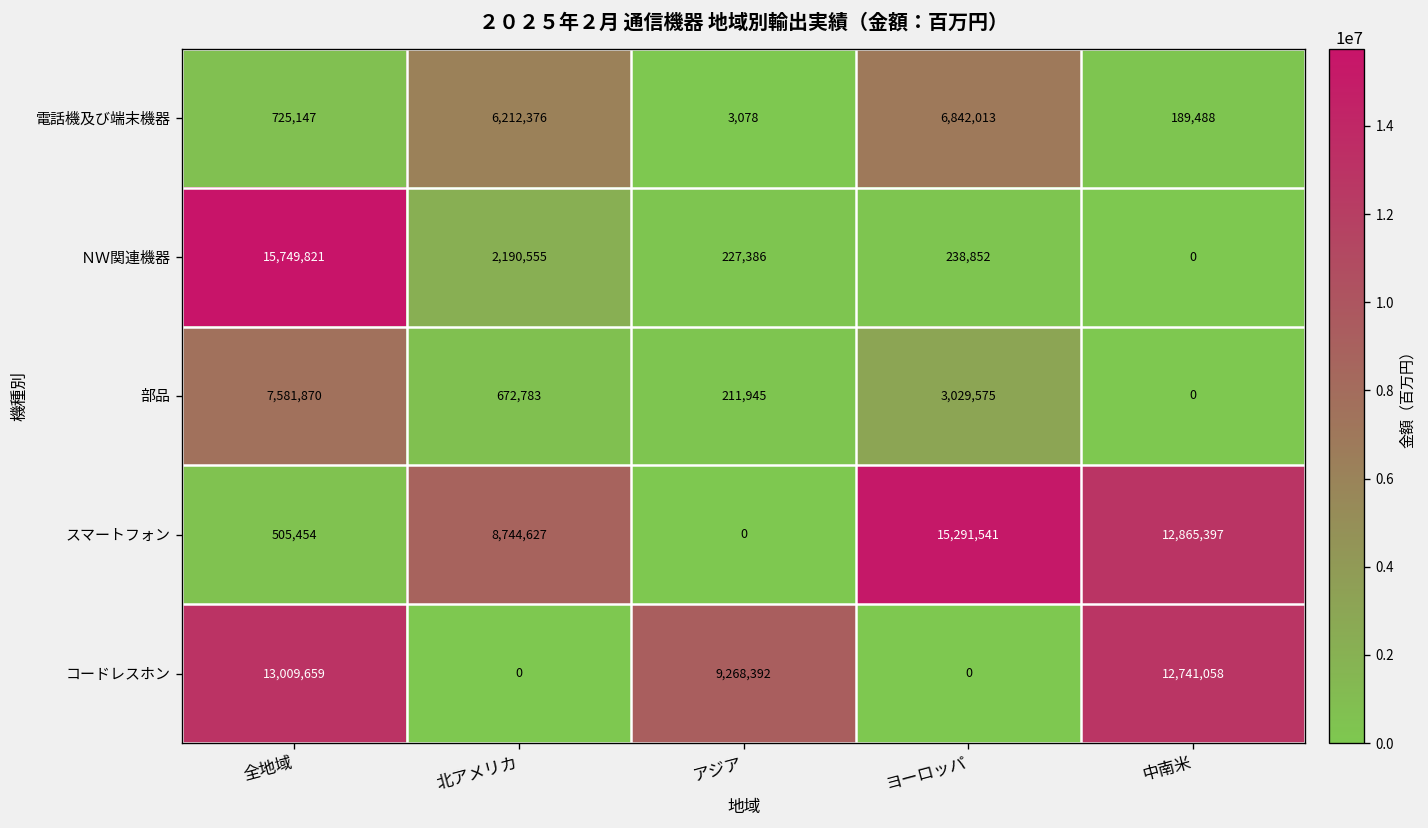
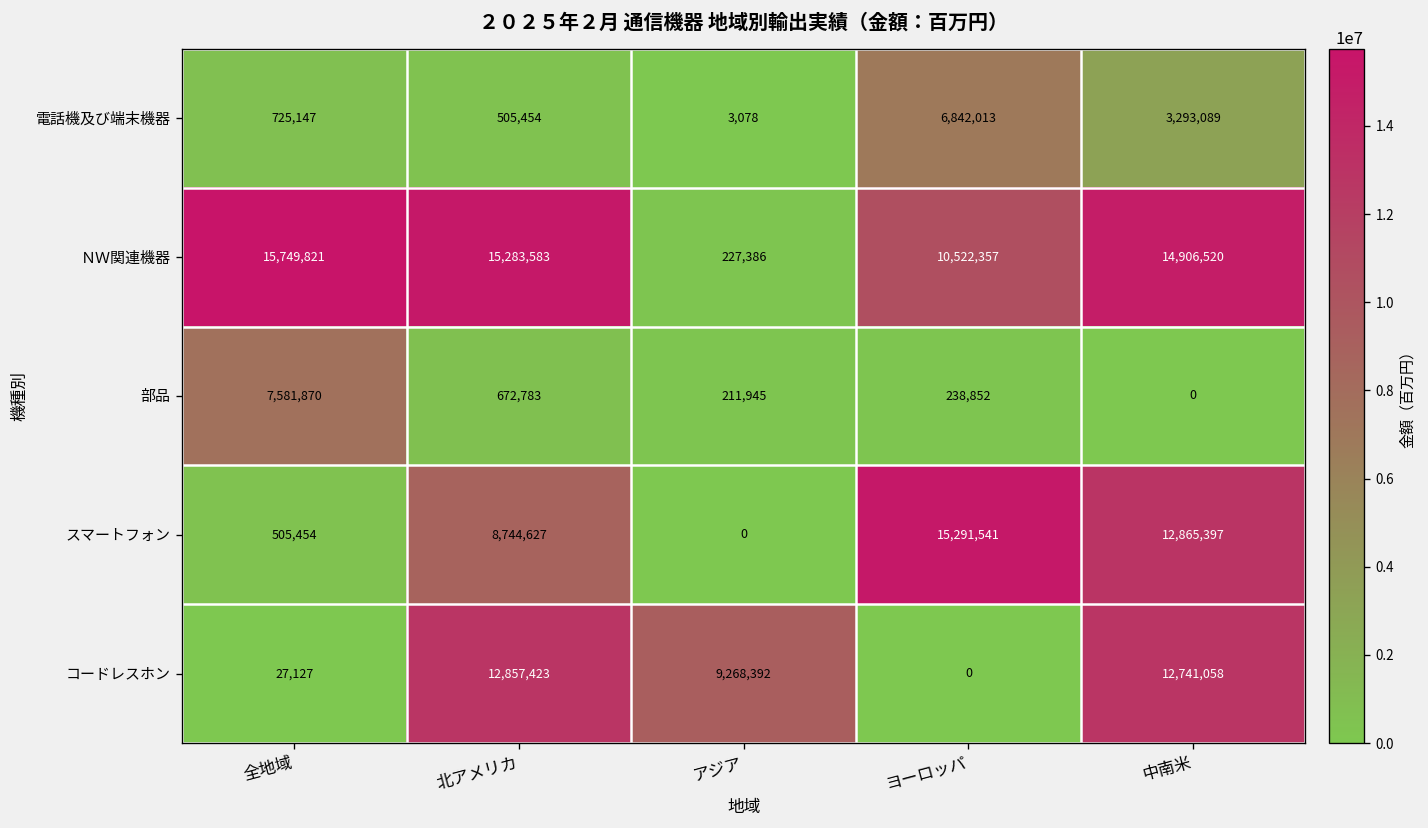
  {
    "電話機及び端末機器": {
      "全地域": "725,147",
-     "北アメリカ": "6,212,376",
+     "北アメリカ": "505,454",
      "アジア": "3,078",
      "ヨーロッパ": "6,842,013",
-     "中南米": "189,488"
+     "中南米": "3,293,089"
    },
    "ＮＷ関連機器": {
      "全地域": "15,749,821",
-     "北アメリカ": "2,190,555",
+     "北アメリカ": "15,283,583",
      "アジア": "227,386",
-     "ヨーロッパ": "238,852",
-     "中南米": "0"
+     "ヨーロッパ": "10,522,357",
+     "中南米": "14,906,520"
    },
    "部品": {
      "全地域": "7,581,870",
      "北アメリカ": "672,783",
      "アジア": "211,945",
-     "ヨーロッパ": "3,029,575",
+     "ヨーロッパ": "238,852",
      "中南米": "0"
    },
    "スマートフォン": {
      "全地域": "505,454",
      "北アメリカ": "8,744,627",
      "アジア": "0",
      "ヨーロッパ": "15,291,541",
      "中南米": "12,865,397"
    },
    "コードレスホン": {
-     "全地域": "13,009,659",
-     "北アメリカ": "0",
+     "全地域": "27,127",
+     "北アメリカ": "12,857,423",
      "アジア": "9,268,392",
      "ヨーロッパ": "0",
      "中南米": "12,741,058"
    }
  }
